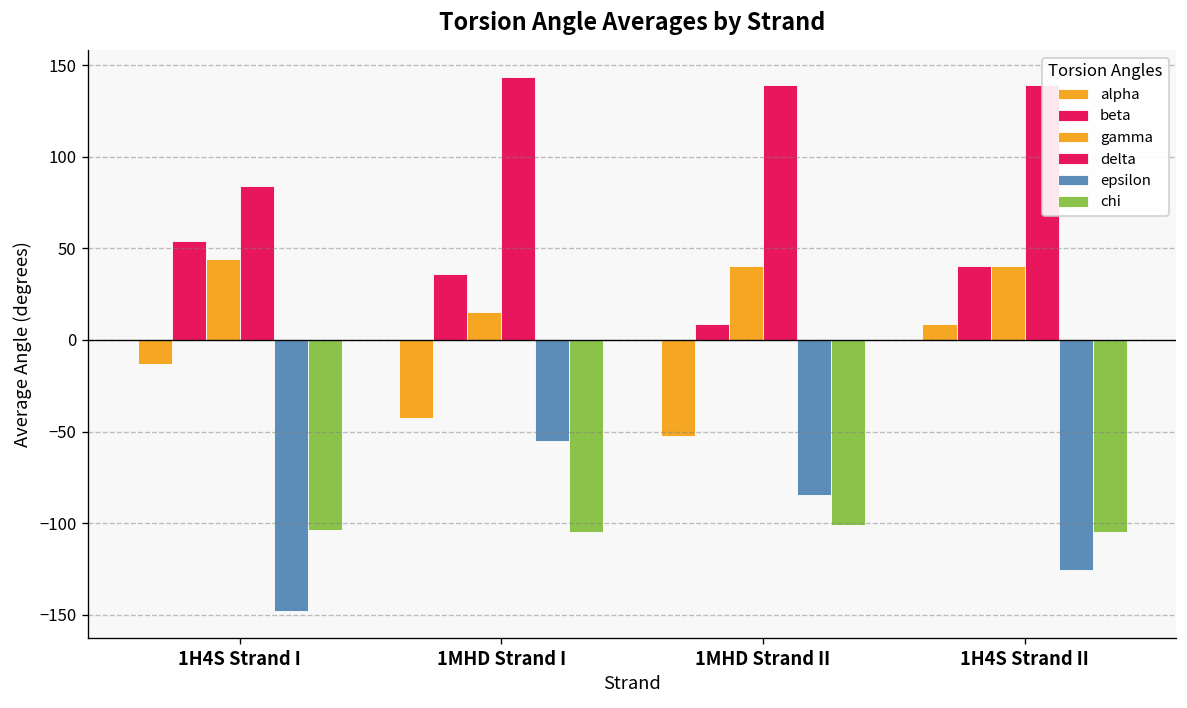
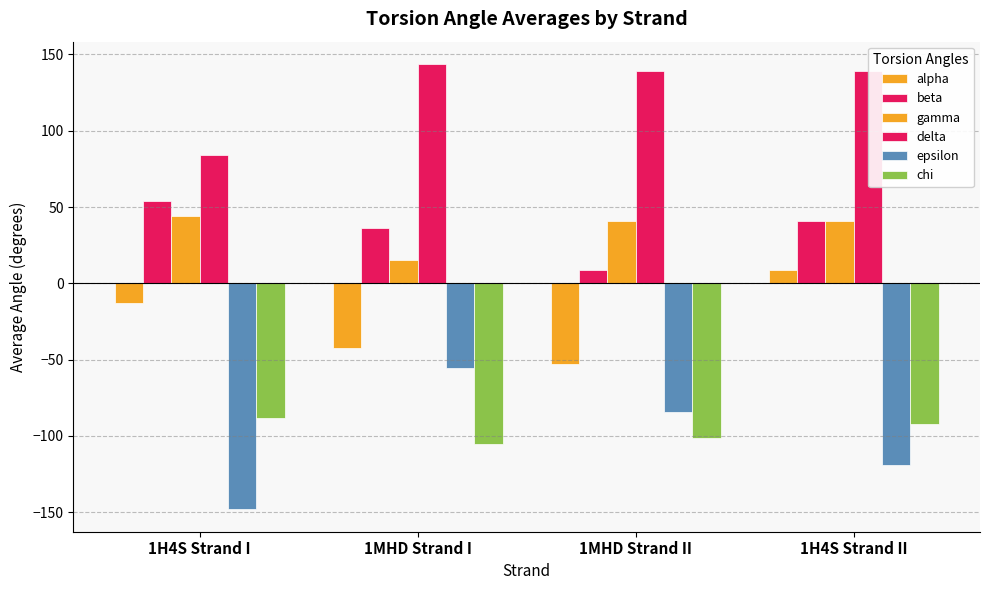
  {
    "epsilon": {
      "1H4S Strand I": -148,
      "1MHD Strand I": -55,
      "1MHD Strand II": -84,
-     "1H4S Strand II": -126
+     "1H4S Strand II": -119
    },
    "chi": {
-     "1H4S Strand I": -104,
+     "1H4S Strand I": -89,
      "1MHD Strand I": -105,
      "1MHD Strand II": -101,
-     "1H4S Strand II": -105
+     "1H4S Strand II": -92
    }
  }
